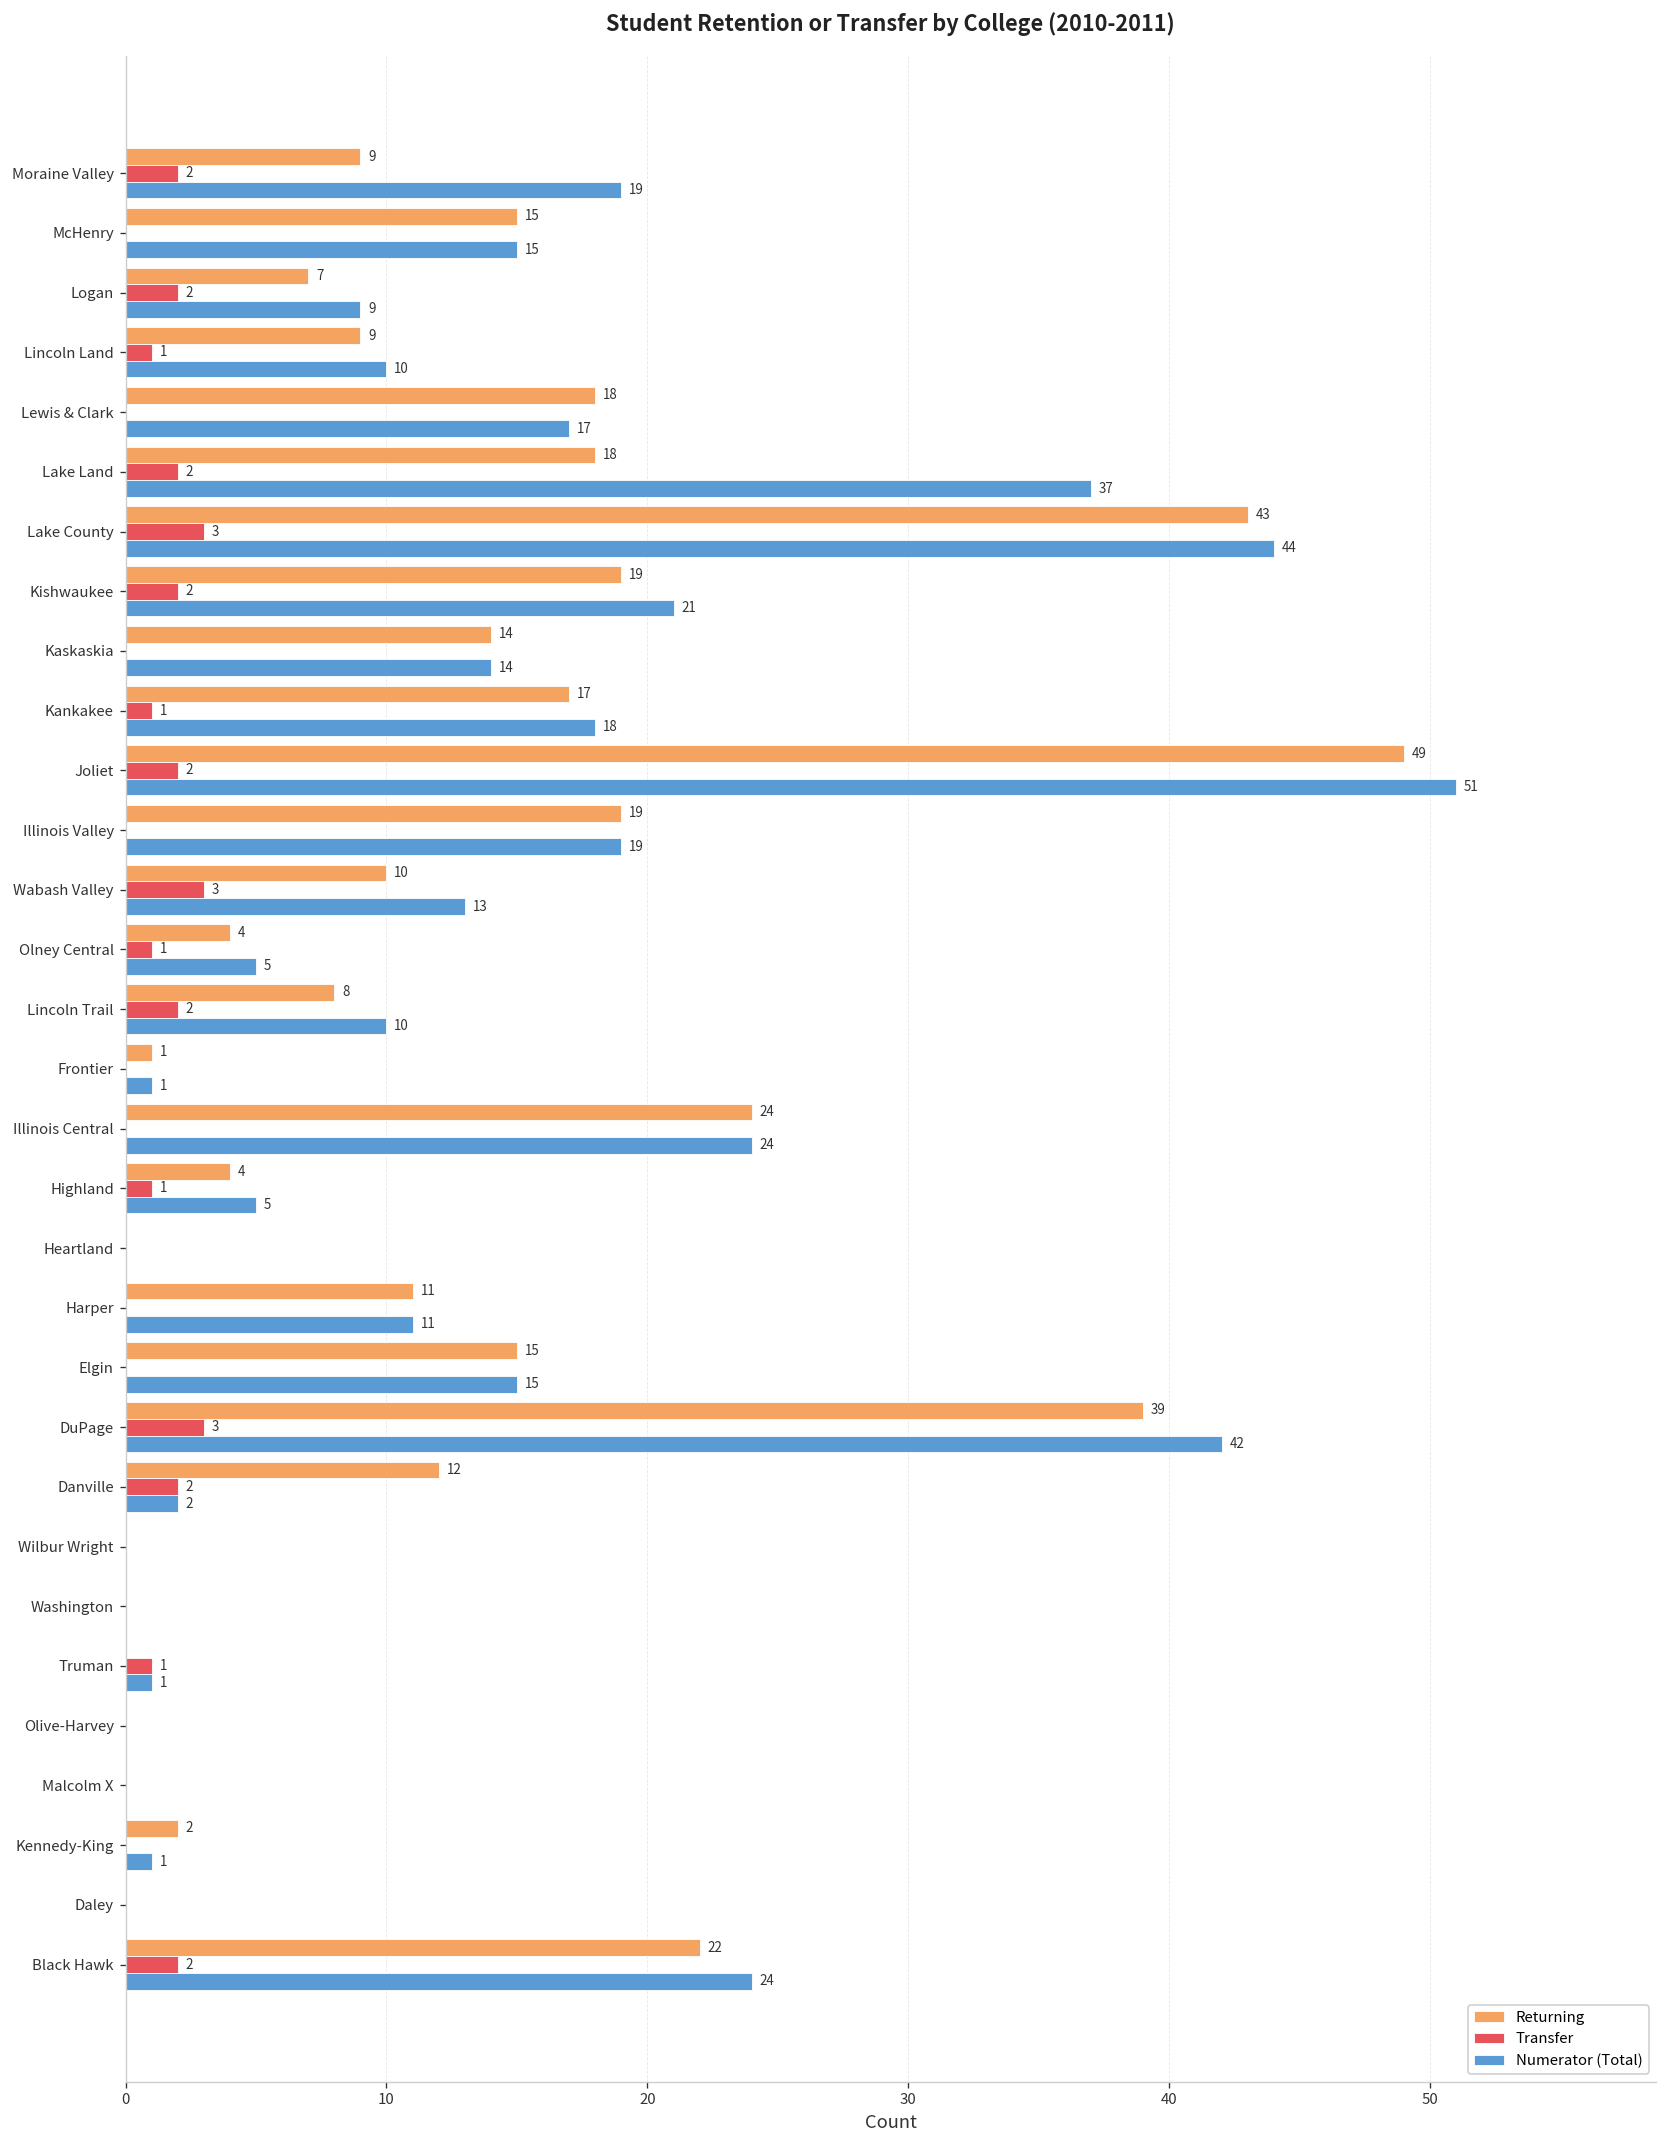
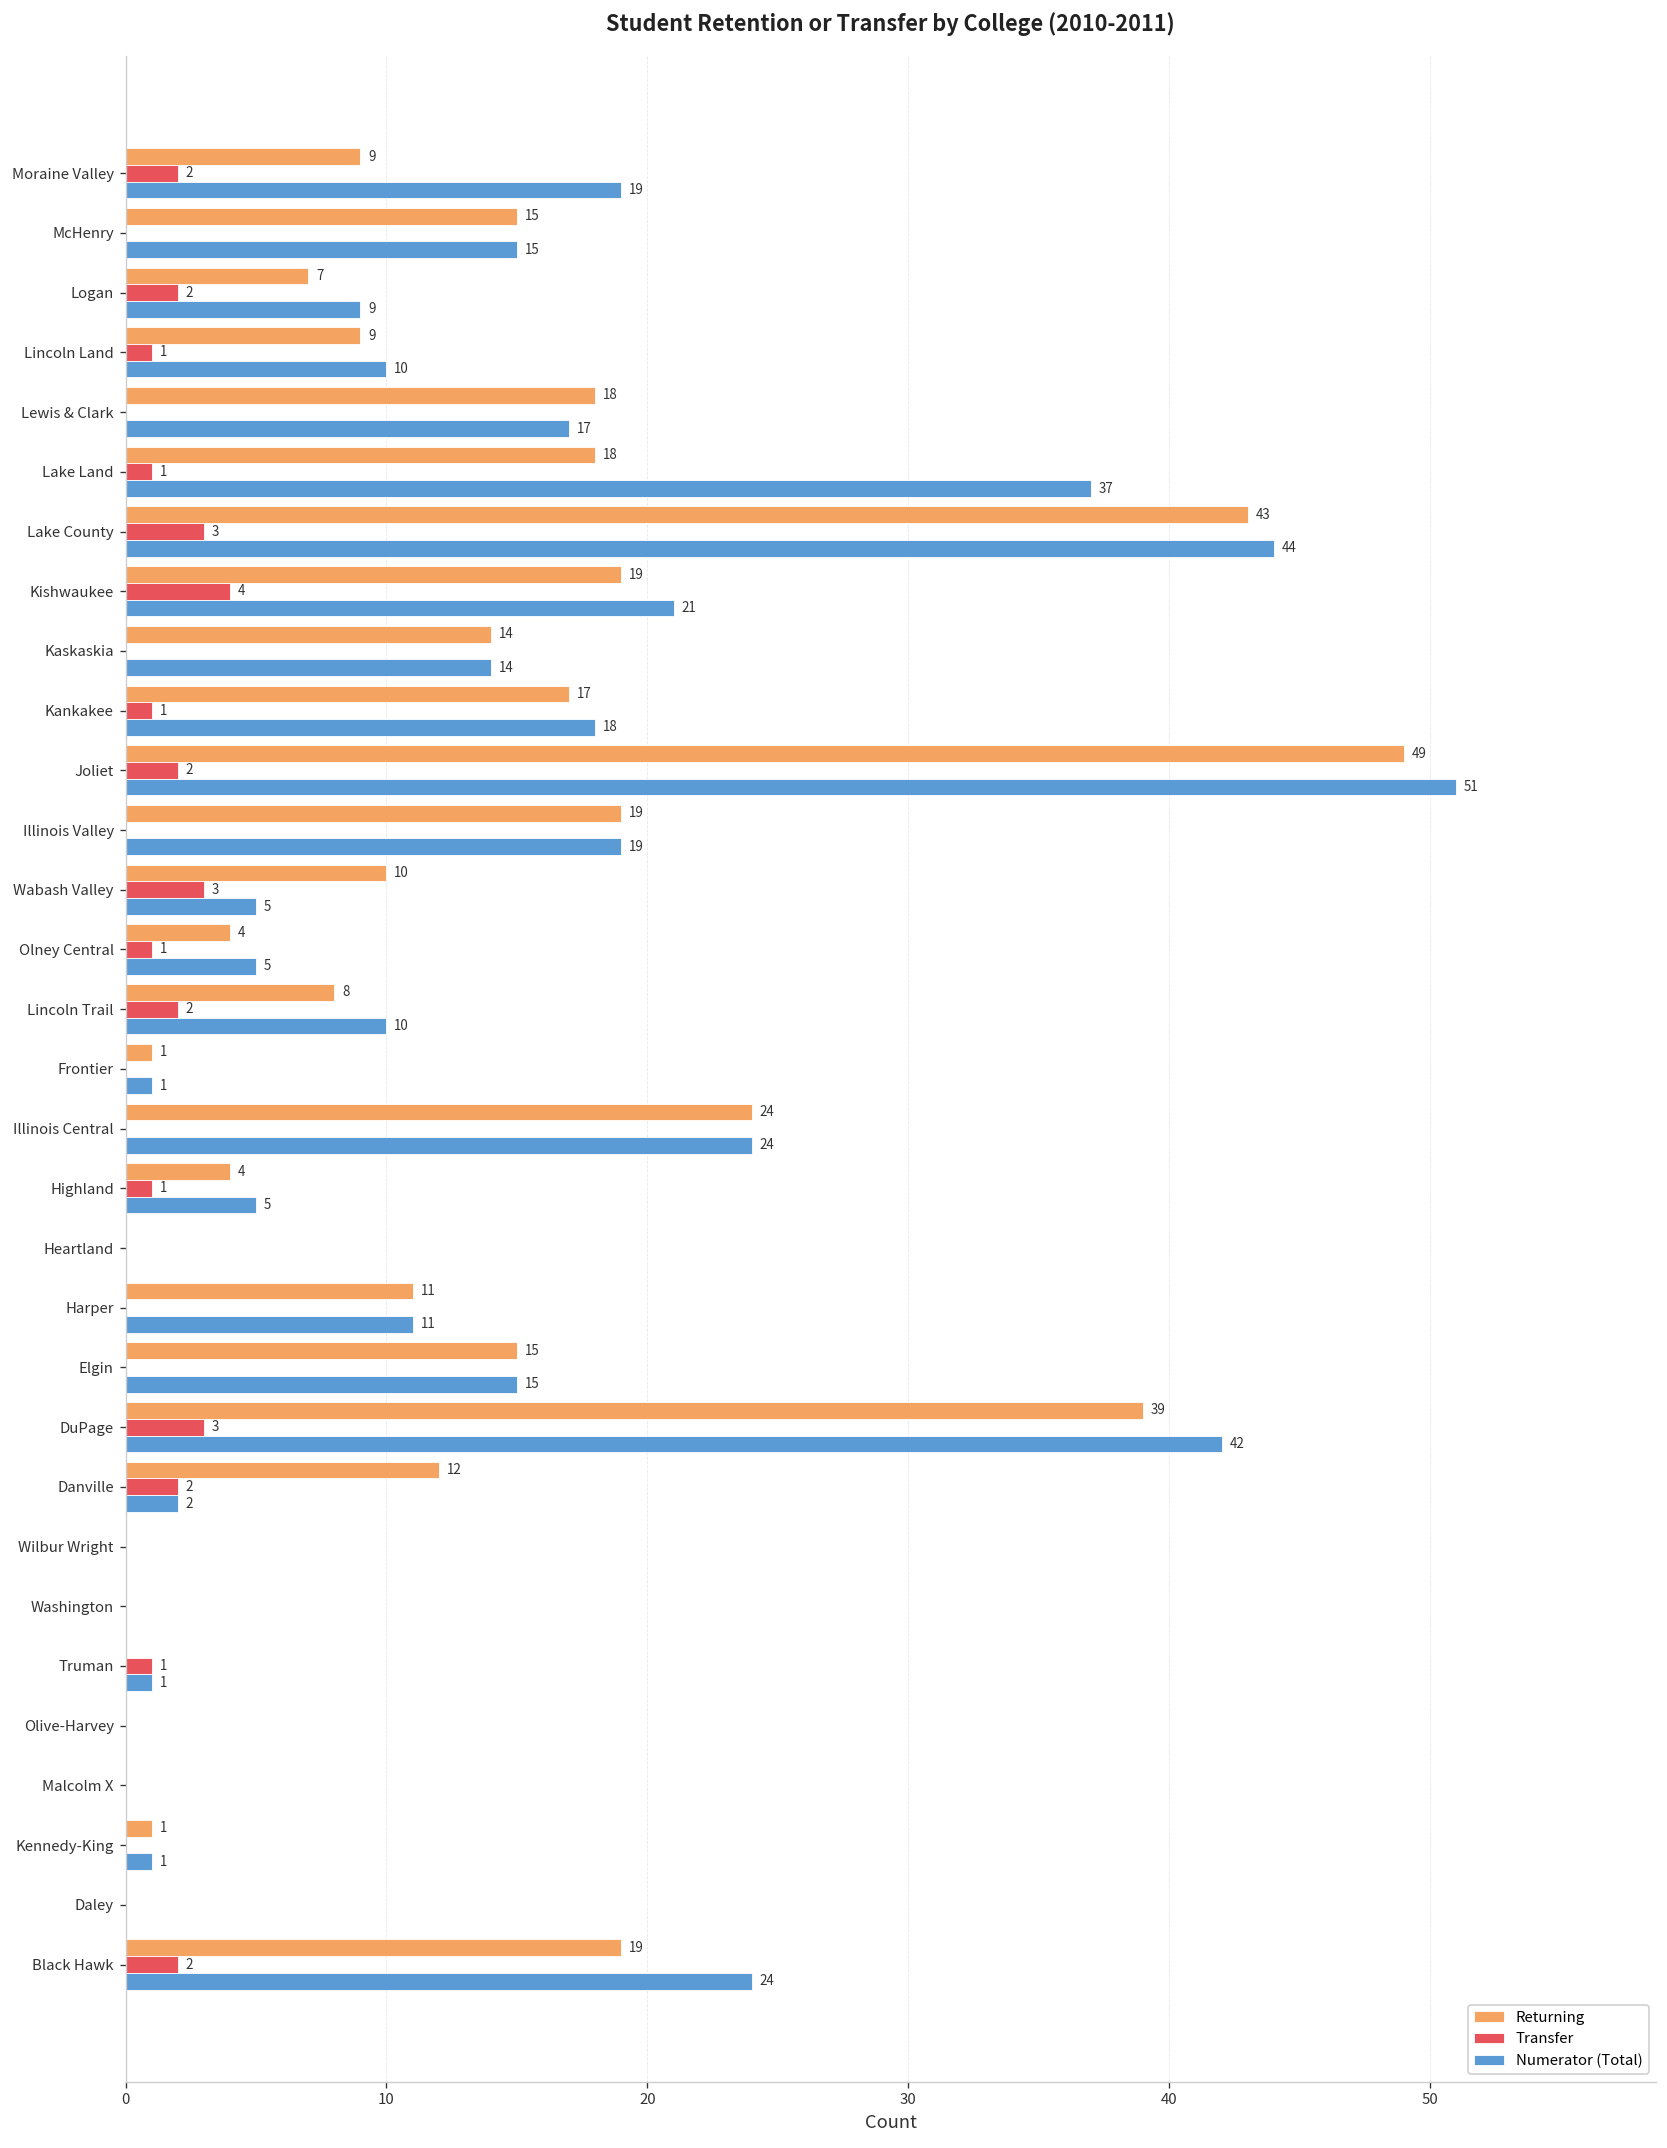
  {
    "Returning": {
      "Moraine Valley": 9,
      "McHenry": 15,
      "Logan": 7,
      "Lincoln Land": 9,
      "Lewis & Clark": 18,
      "Lake Land": 18,
      "Lake County": 43,
      "Kishwaukee": 19,
      "Kaskaskia": 14,
      "Kankakee": 17,
      "Joliet": 49,
      "Illinois Valley": 19,
      "Wabash Valley": 10,
      "Olney Central": 4,
      "Lincoln Trail": 8,
      "Frontier": 1,
      "Illinois Central": 24,
      "Highland": 4,
      "Harper": 11,
      "Elgin": 15,
      "DuPage": 39,
      "Danville": 12,
-     "Kennedy-King": 2,
-     "Black Hawk": 22
+     "Kennedy-King": 1,
+     "Black Hawk": 19
    },
    "Transfer": {
      "Moraine Valley": 2,
      "Logan": 2,
      "Lincoln Land": 1,
-     "Lake Land": 2,
+     "Lake Land": 1,
      "Lake County": 3,
-     "Kishwaukee": 2,
+     "Kishwaukee": 4,
      "Kankakee": 1,
      "Joliet": 2,
      "Wabash Valley": 3,
      "Olney Central": 1,
      "Lincoln Trail": 2,
      "Highland": 1,
      "DuPage": 3,
      "Danville": 2,
      "Truman": 1,
      "Black Hawk": 2
    },
    "Numerator (Total)": {
      "Moraine Valley": 19,
      "McHenry": 15,
      "Logan": 9,
      "Lincoln Land": 10,
      "Lewis & Clark": 17,
      "Lake Land": 37,
      "Lake County": 44,
      "Kishwaukee": 21,
      "Kaskaskia": 14,
      "Kankakee": 18,
      "Joliet": 51,
      "Illinois Valley": 19,
-     "Wabash Valley": 13,
+     "Wabash Valley": 5,
      "Olney Central": 5,
      "Lincoln Trail": 10,
      "Frontier": 1,
      "Illinois Central": 24,
      "Highland": 5,
      "Harper": 11,
      "Elgin": 15,
      "DuPage": 42,
      "Danville": 2,
      "Truman": 1,
      "Kennedy-King": 1,
      "Black Hawk": 24
    }
  }
